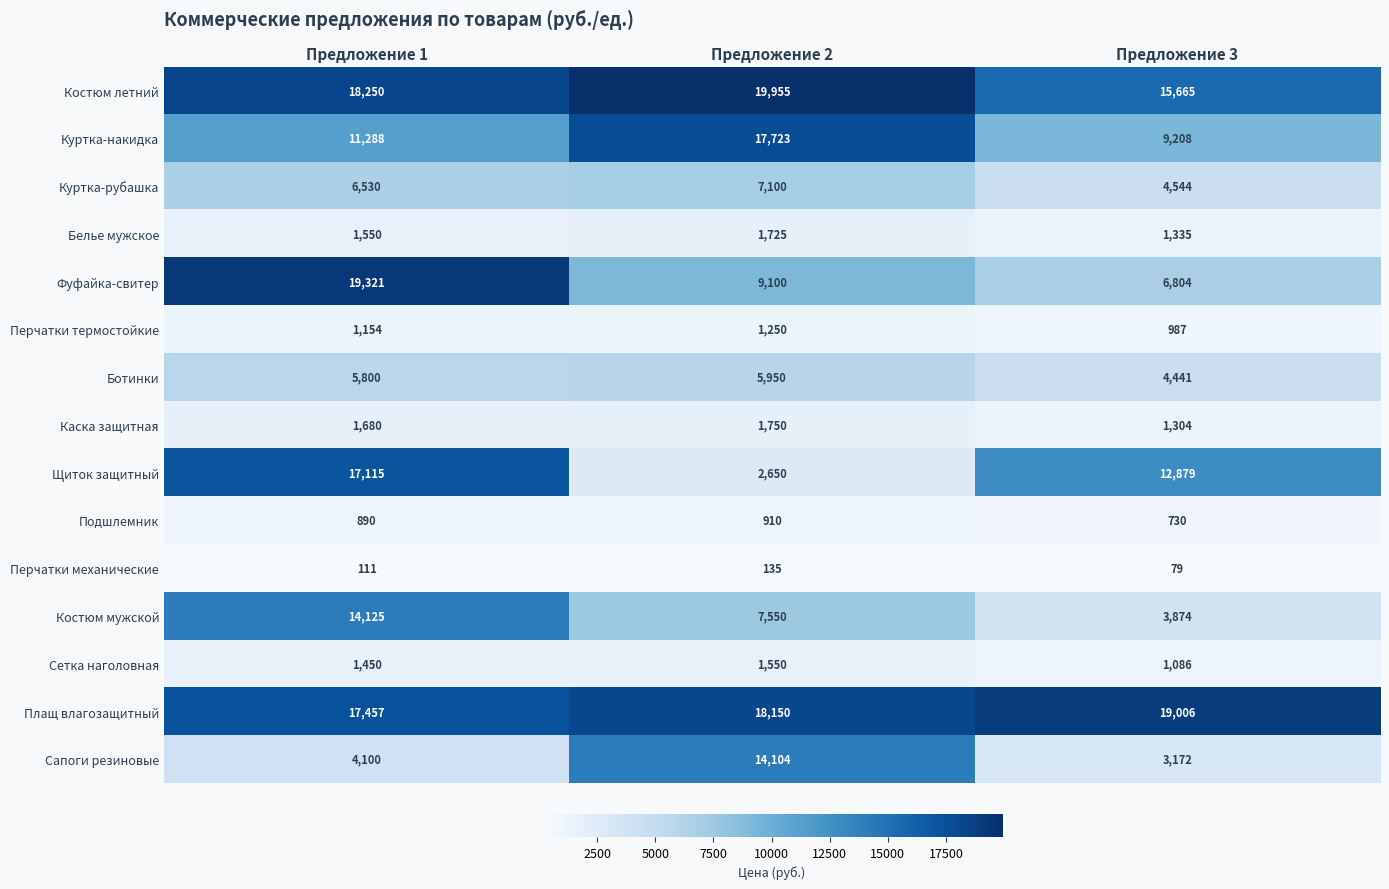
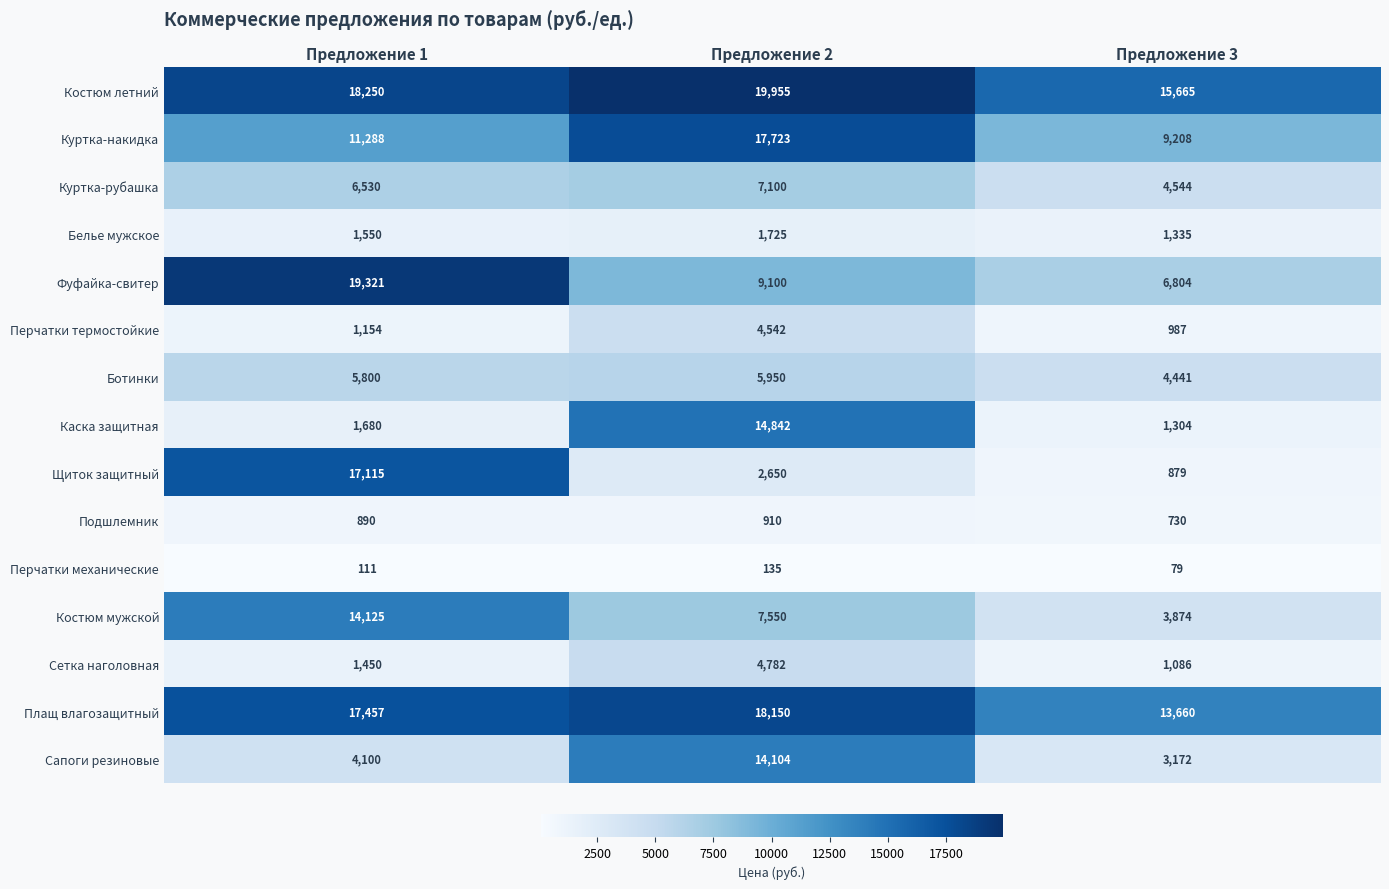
  {
    "Костюм летний": {
      "Предложение 1": "18,250",
      "Предложение 2": "19,955",
      "Предложение 3": "15,665"
    },
    "Куртка-накидка": {
      "Предложение 1": "11,288",
      "Предложение 2": "17,723",
      "Предложение 3": "9,208"
    },
    "Куртка-рубашка": {
      "Предложение 1": "6,530",
      "Предложение 2": "7,100",
      "Предложение 3": "4,544"
    },
    "Белье мужское": {
      "Предложение 1": "1,550",
      "Предложение 2": "1,725",
      "Предложение 3": "1,335"
    },
    "Фуфайка-свитер": {
      "Предложение 1": "19,321",
      "Предложение 2": "9,100",
      "Предложение 3": "6,804"
    },
    "Перчатки термостойкие": {
      "Предложение 1": "1,154",
-     "Предложение 2": "1,250",
+     "Предложение 2": "4,542",
      "Предложение 3": "987"
    },
    "Ботинки": {
      "Предложение 1": "5,800",
      "Предложение 2": "5,950",
      "Предложение 3": "4,441"
    },
    "Каска защитная": {
      "Предложение 1": "1,680",
-     "Предложение 2": "1,750",
+     "Предложение 2": "14,842",
      "Предложение 3": "1,304"
    },
    "Щиток защитный": {
      "Предложение 1": "17,115",
      "Предложение 2": "2,650",
-     "Предложение 3": "12,879"
+     "Предложение 3": "879"
    },
    "Подшлемник": {
      "Предложение 1": "890",
      "Предложение 2": "910",
      "Предложение 3": "730"
    },
    "Перчатки механические": {
      "Предложение 1": "111",
      "Предложение 2": "135",
      "Предложение 3": "79"
    },
    "Костюм мужской": {
      "Предложение 1": "14,125",
      "Предложение 2": "7,550",
      "Предложение 3": "3,874"
    },
    "Сетка наголовная": {
      "Предложение 1": "1,450",
-     "Предложение 2": "1,550",
+     "Предложение 2": "4,782",
      "Предложение 3": "1,086"
    },
    "Плащ влагозащитный": {
      "Предложение 1": "17,457",
      "Предложение 2": "18,150",
-     "Предложение 3": "19,006"
+     "Предложение 3": "13,660"
    },
    "Сапоги резиновые": {
      "Предложение 1": "4,100",
      "Предложение 2": "14,104",
      "Предложение 3": "3,172"
    }
  }
